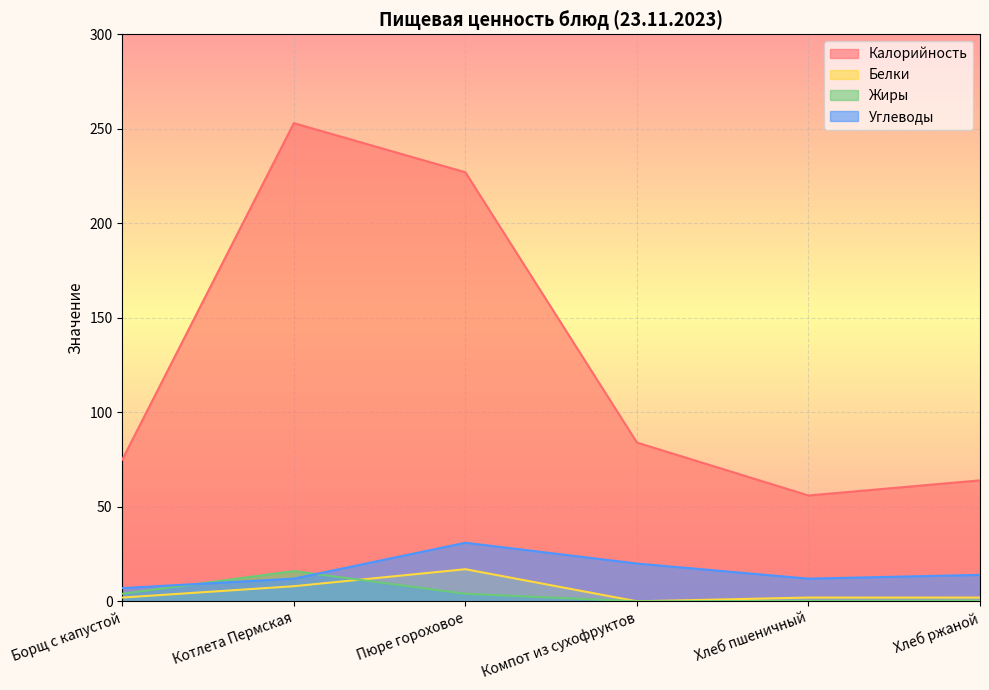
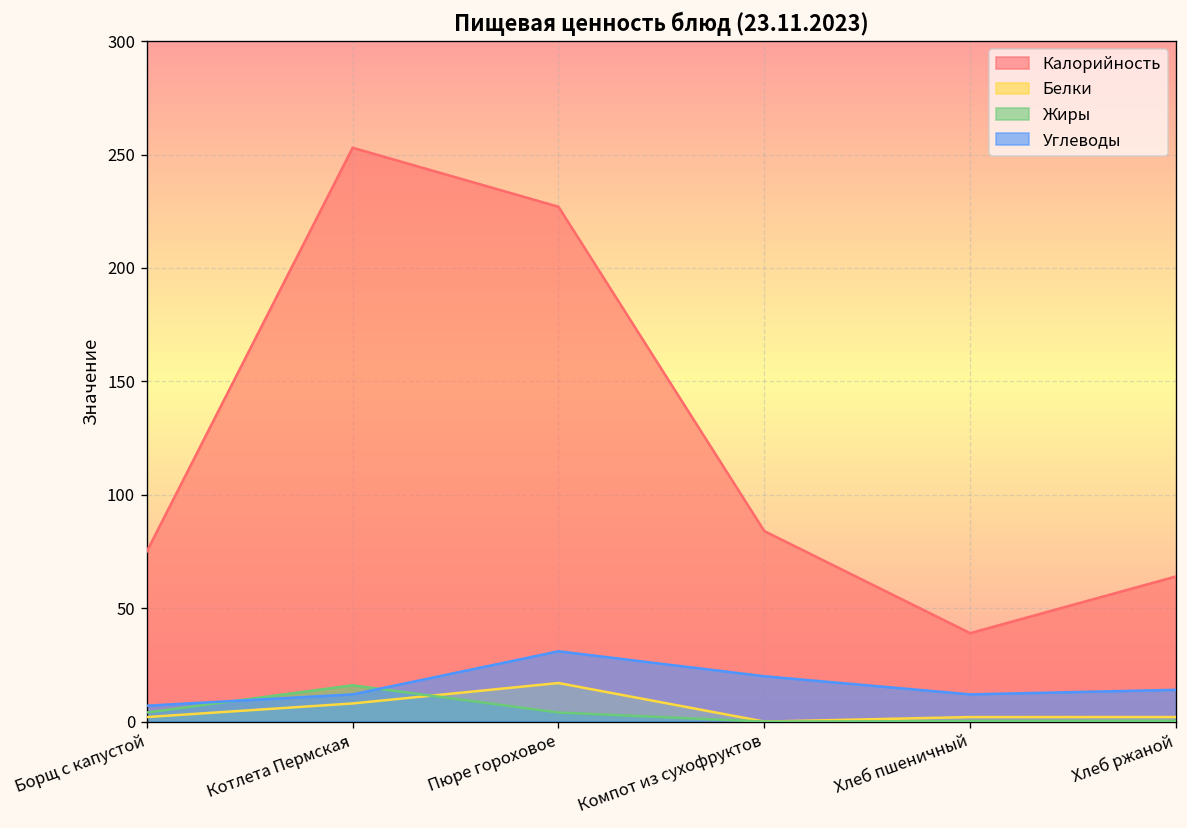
  {
    "Калорийность": {
      "Борщ с капустой": 75,
      "Котлета Пермская": 253,
      "Пюре гороховое": 227,
      "Компот из сухофруктов": 84,
-     "Хлеб пшеничный": 56,
+     "Хлеб пшеничный": 39,
      "Хлеб ржаной": 64
    },
    "Белки": {
      "Борщ с капустой": 2,
      "Котлета Пермская": 8,
      "Пюре гороховое": 17,
      "Хлеб пшеничный": 2,
      "Хлеб ржаной": 2
    },
    "Жиры": {
      "Борщ с капустой": 4,
      "Котлета Пермская": 16,
      "Пюре гороховое": 4,
      "Хлеб пшеничный": 0,
      "Хлеб ржаной": 0
    },
    "Углеводы": {
      "Борщ с капустой": 7,
      "Котлета Пермская": 12,
      "Пюре гороховое": 31,
      "Компот из сухофруктов": 20,
      "Хлеб пшеничный": 12,
      "Хлеб ржаной": 14
    }
  }
